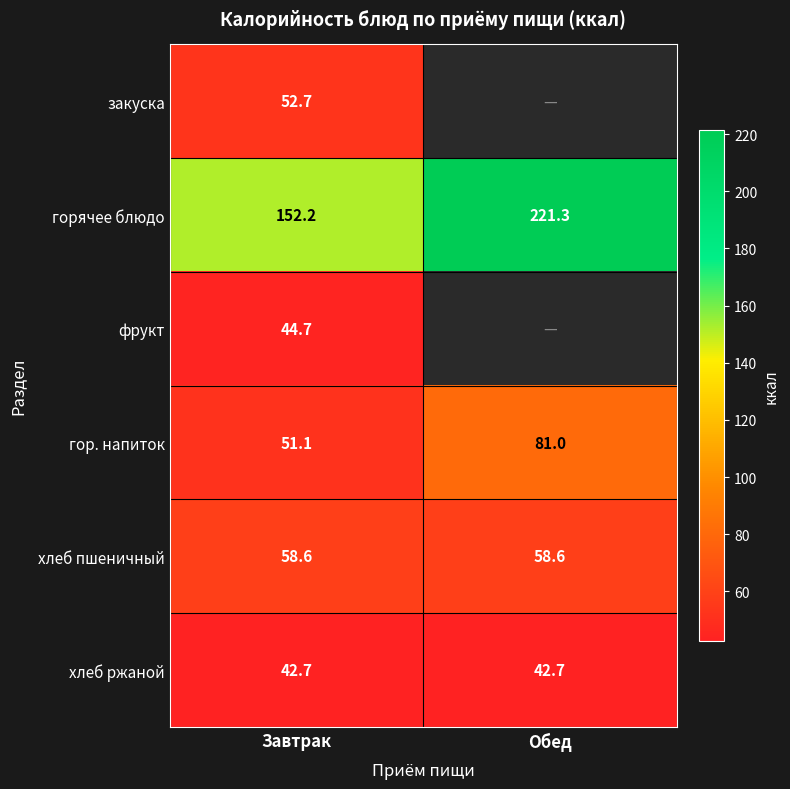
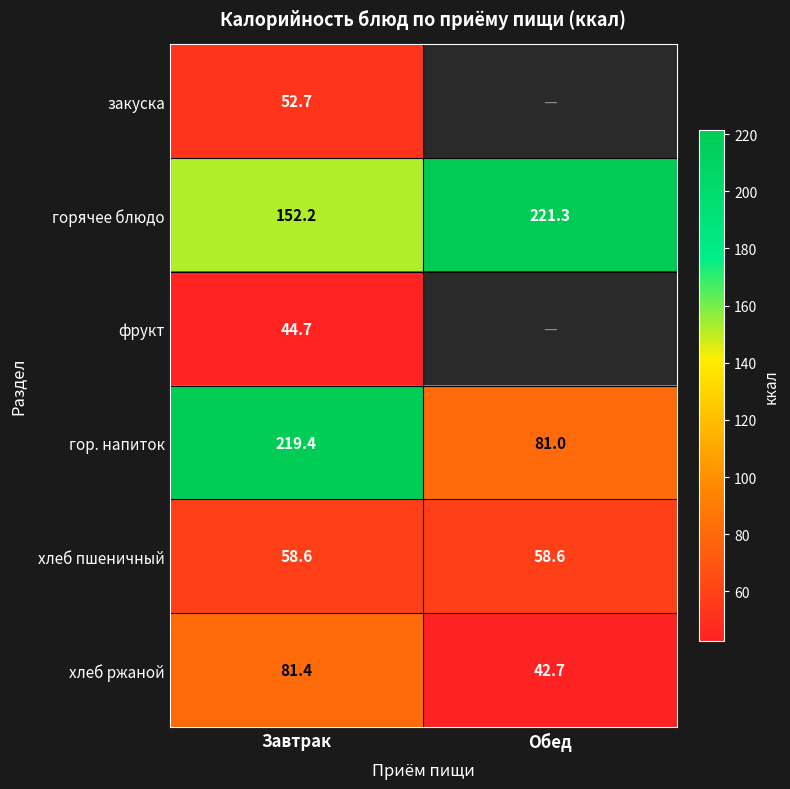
  {
    "закуска": {
      "Завтрак": 52.7
    },
    "горячее блюдо": {
      "Завтрак": 152.2,
      "Обед": 221.3
    },
    "фрукт": {
      "Завтрак": 44.7
    },
    "гор. напиток": {
-     "Завтрак": 51.1,
+     "Завтрак": 219.4,
      "Обед": 81.0
    },
    "хлеб пшеничный": {
      "Завтрак": 58.6,
      "Обед": 58.6
    },
    "хлеб ржаной": {
-     "Завтрак": 42.7,
+     "Завтрак": 81.4,
      "Обед": 42.7
    }
  }
